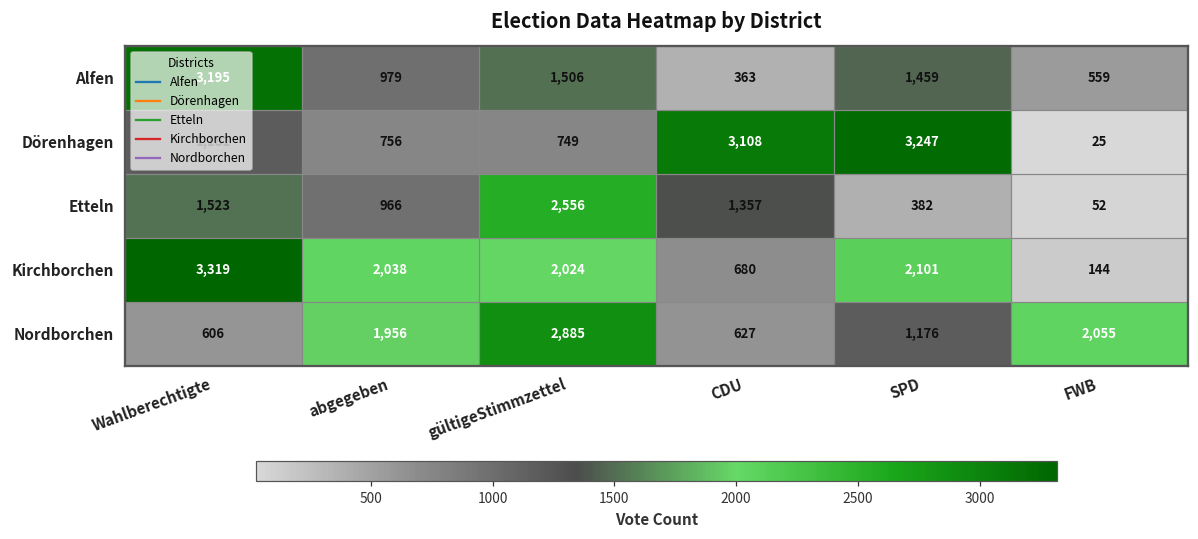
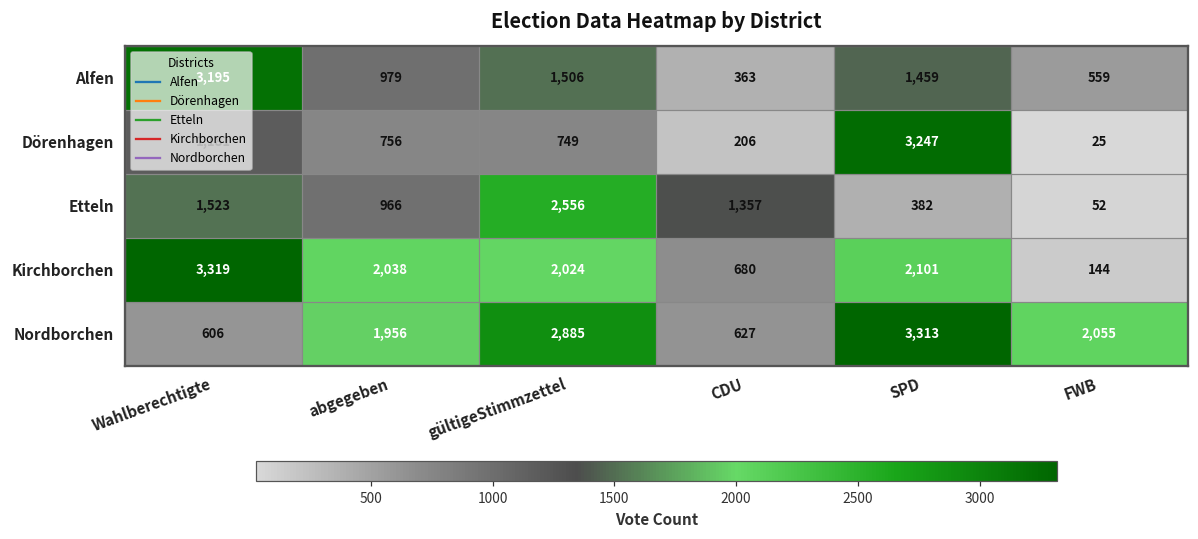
  {
    "Alfen": {
      "abgegeben": "979",
      "gültigeStimmzettel": "1,506",
      "CDU": "363",
      "SPD": "1,459",
      "FWB": "559"
    },
    "Dörenhagen": {
      "abgegeben": "756",
      "gültigeStimmzettel": "749",
-     "CDU": "3,108",
+     "CDU": "206",
      "SPD": "3,247",
      "FWB": "25"
    },
    "Etteln": {
      "Wahlberechtigte": "1,523",
      "abgegeben": "966",
      "gültigeStimmzettel": "2,556",
      "CDU": "1,357",
      "SPD": "382",
      "FWB": "52"
    },
    "Kirchborchen": {
      "Wahlberechtigte": "3,319",
      "abgegeben": "2,038",
      "gültigeStimmzettel": "2,024",
      "CDU": "680",
      "SPD": "2,101",
      "FWB": "144"
    },
    "Nordborchen": {
      "Wahlberechtigte": "606",
      "abgegeben": "1,956",
      "gültigeStimmzettel": "2,885",
      "CDU": "627",
-     "SPD": "1,176",
+     "SPD": "3,313",
      "FWB": "2,055"
    }
  }
